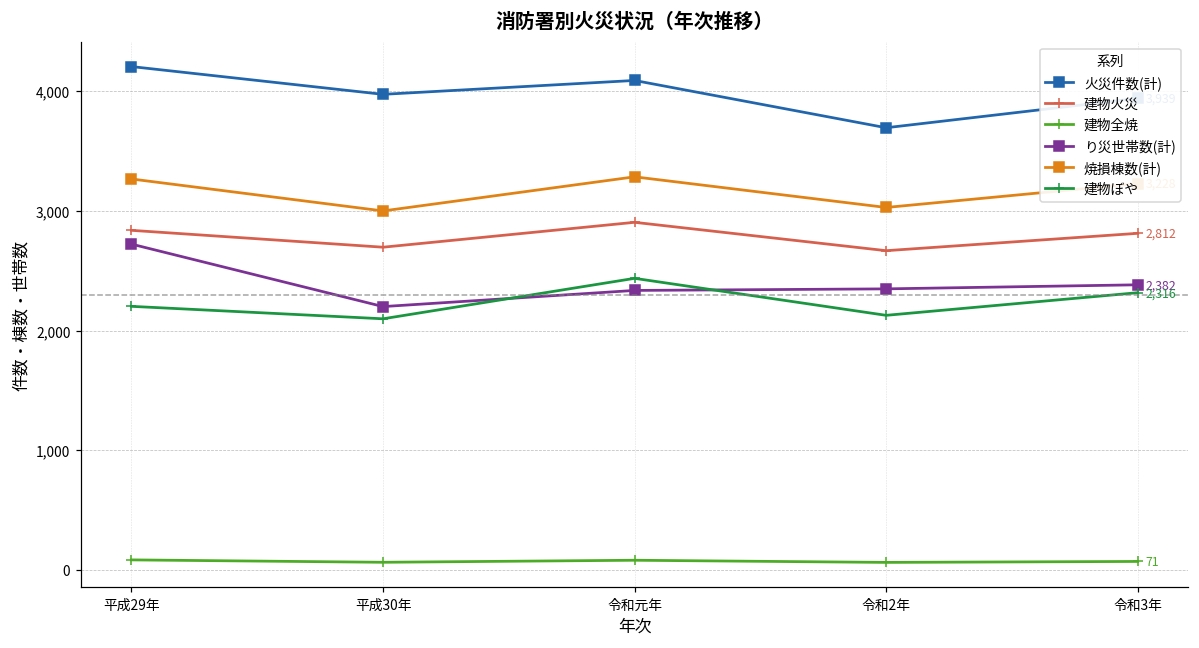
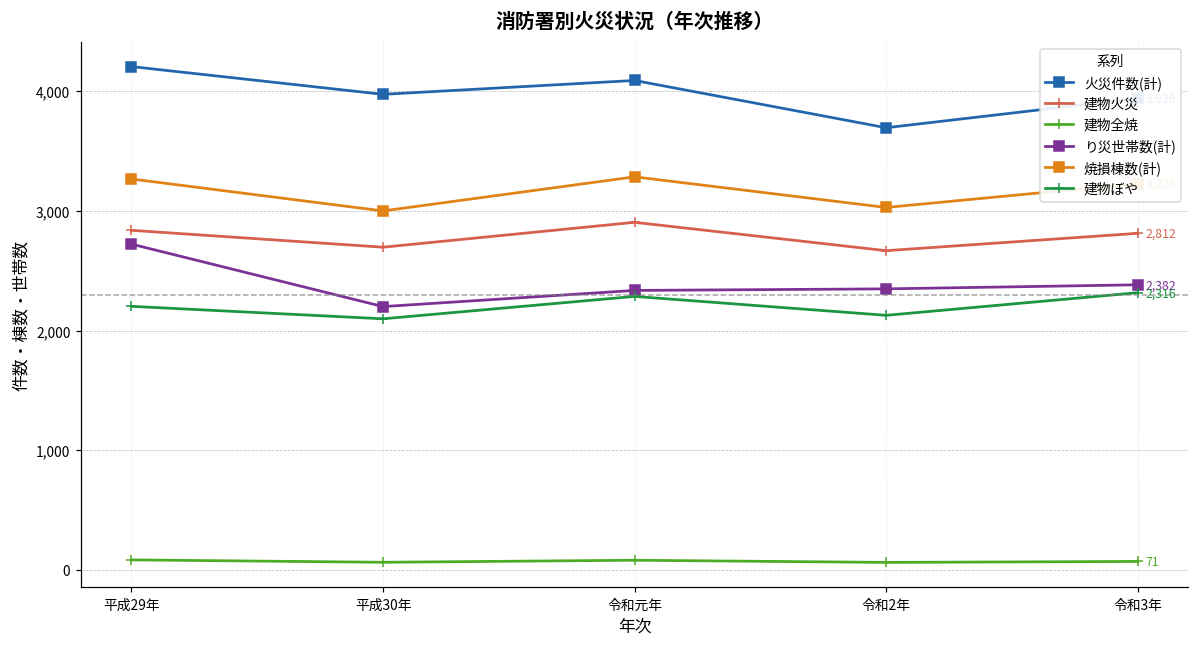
  {
    "火災件数(計)": {
      "平成29年": "4,210",
      "平成30年": "3,970",
      "令和元年": "4,090",
      "令和2年": "3,690"
    },
    "建物火災": {
      "令和3年": "2,812"
    },
    "建物全焼": {
      "令和3年": "71"
    },
    "り災世帯数(計)": {
      "平成29年": "2,720",
      "平成30年": "2,200",
      "令和元年": "2,340",
      "令和2年": "2,350"
    },
    "焼損棟数(計)": {
      "平成29年": "3,270",
      "平成30年": "3,000",
      "令和元年": "3,280",
      "令和2年": "3,030"
    },
    "建物ぼや": {
      "平成29年": "2,200",
      "平成30年": "2,100",
-     "令和元年": "2,440",
+     "令和元年": "2,290",
      "令和2年": "2,130"
    }
  }
